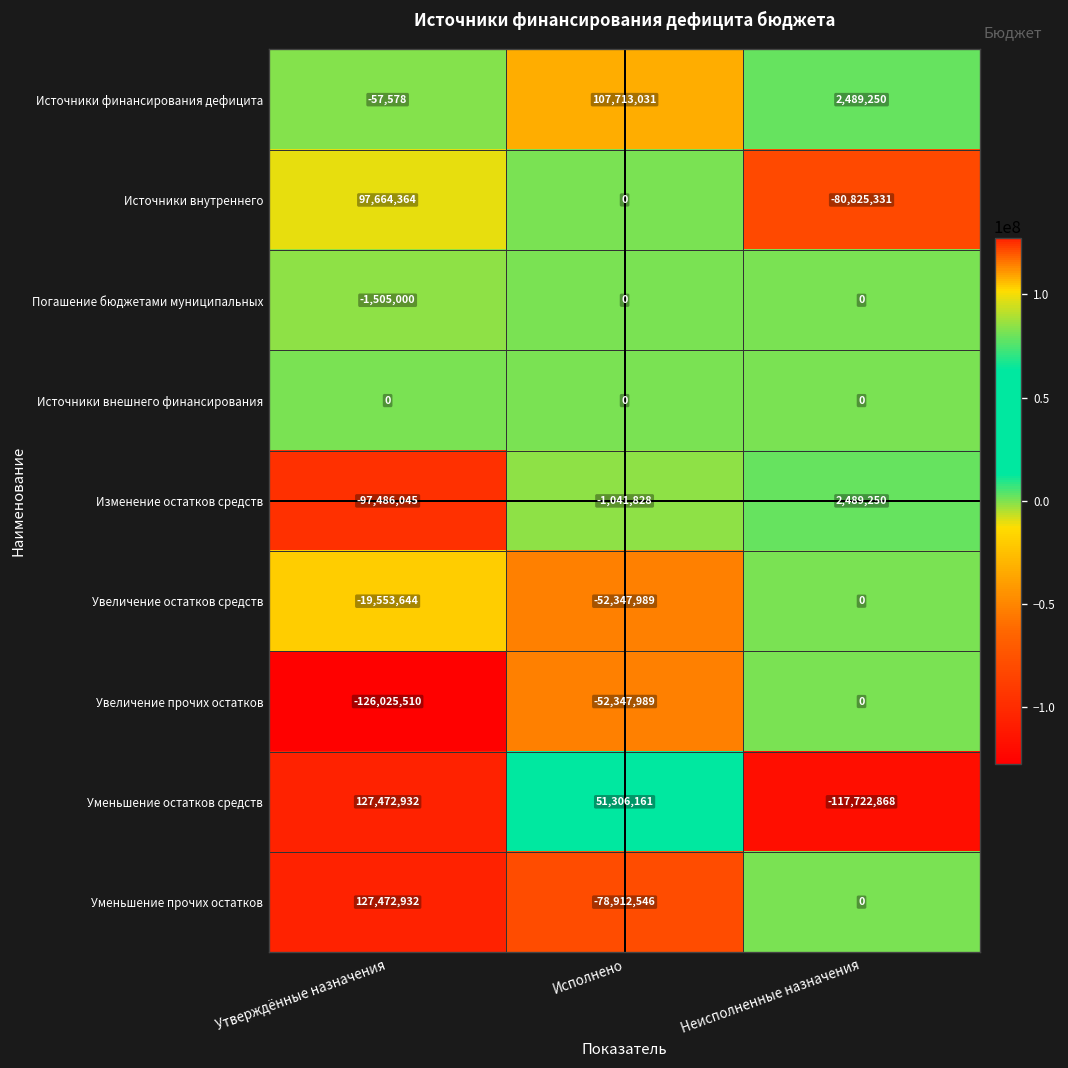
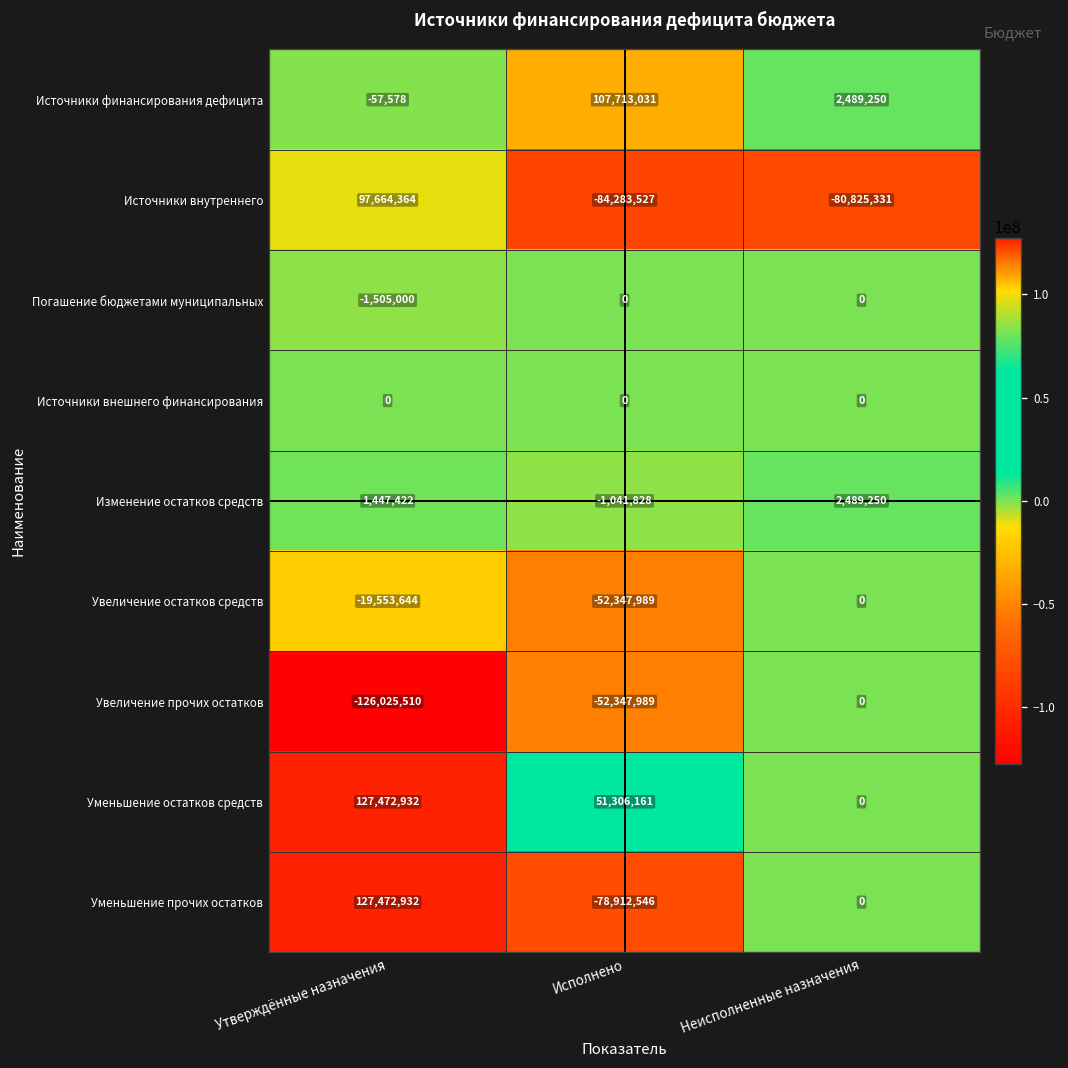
  {
    "Источники внутреннего": {
-     "Исполнено": "0"
+     "Исполнено": "-84,283,527"
    },
    "Изменение остатков средств": {
-     "Утверждённые назначения": "-97,486,045"
+     "Утверждённые назначения": "1,447,422"
    },
    "Уменьшение остатков средств": {
-     "Неисполненные назначения": "-117,722,868"
+     "Неисполненные назначения": "0"
    }
  }
